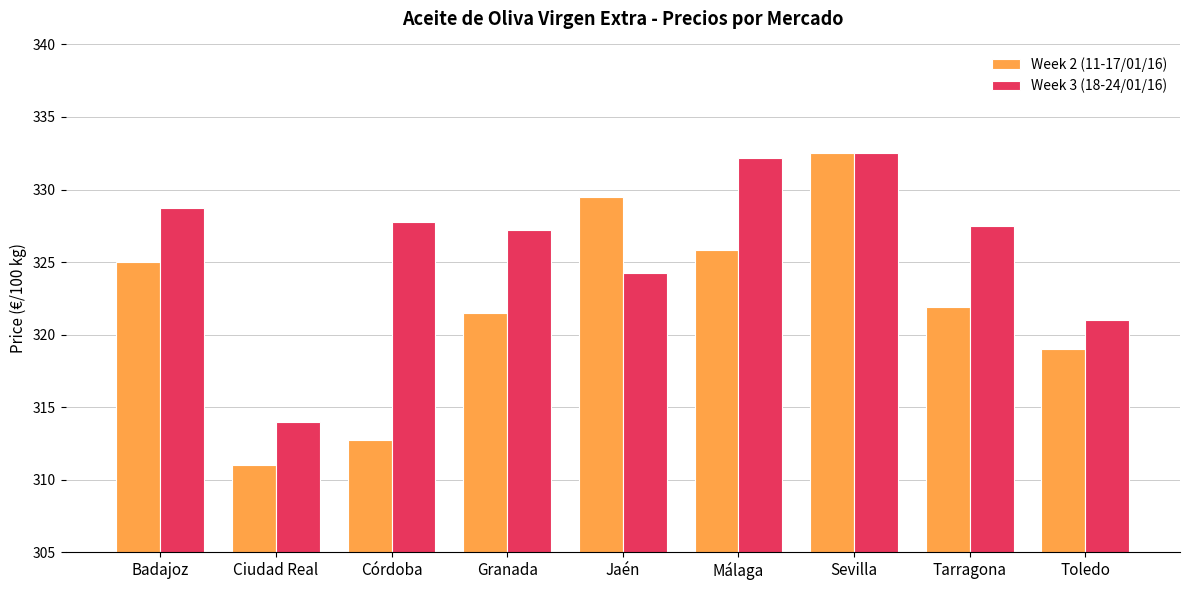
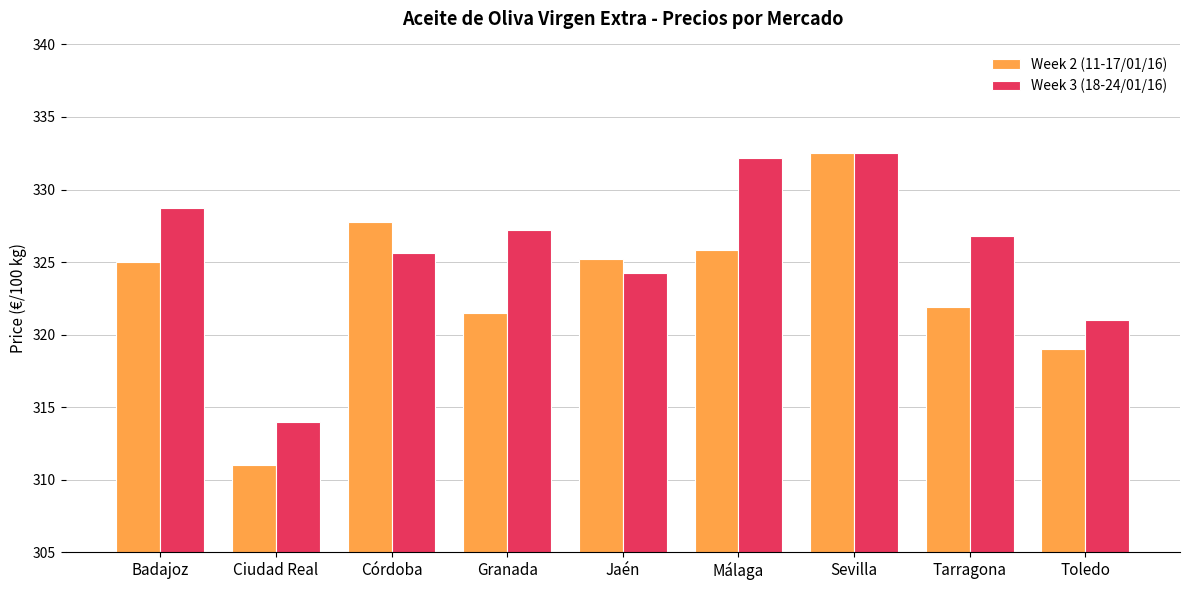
  {
    "Week 2 (11-17/01/16)": {
      "Badajoz": 325.0,
      "Ciudad Real": 311.0,
-     "Córdoba": 312.7,
+     "Córdoba": 327.8,
      "Granada": 321.5,
-     "Jaén": 329.5,
+     "Jaén": 325.2,
      "Málaga": 325.9,
      "Sevilla": 332.5,
      "Tarragona": 321.9,
      "Toledo": 319.0
    },
    "Week 3 (18-24/01/16)": {
      "Badajoz": 328.7,
      "Ciudad Real": 314.0,
-     "Córdoba": 327.8,
+     "Córdoba": 325.6,
      "Granada": 327.2,
      "Jaén": 324.2,
      "Málaga": 332.2,
      "Sevilla": 332.5,
-     "Tarragona": 327.5,
+     "Tarragona": 326.8,
      "Toledo": 321.0
    }
  }
